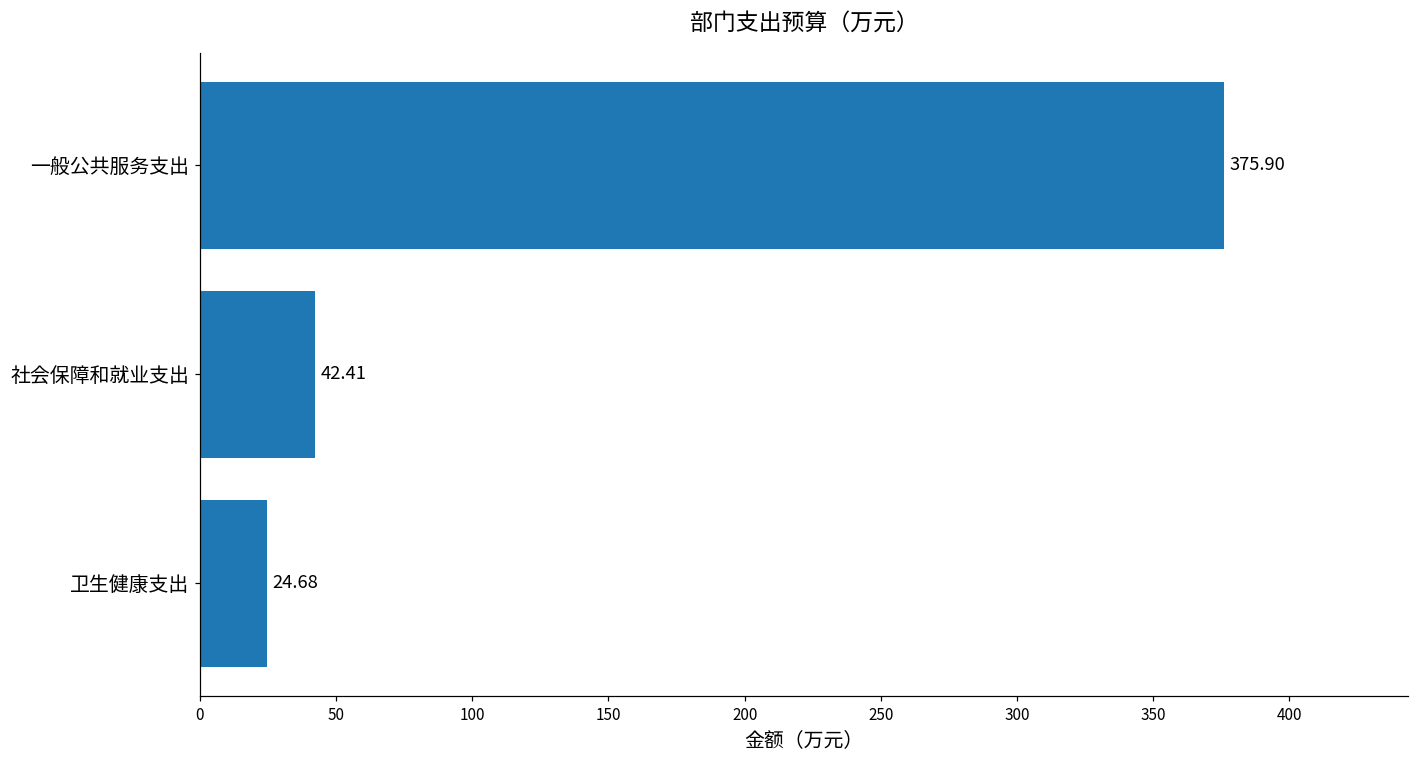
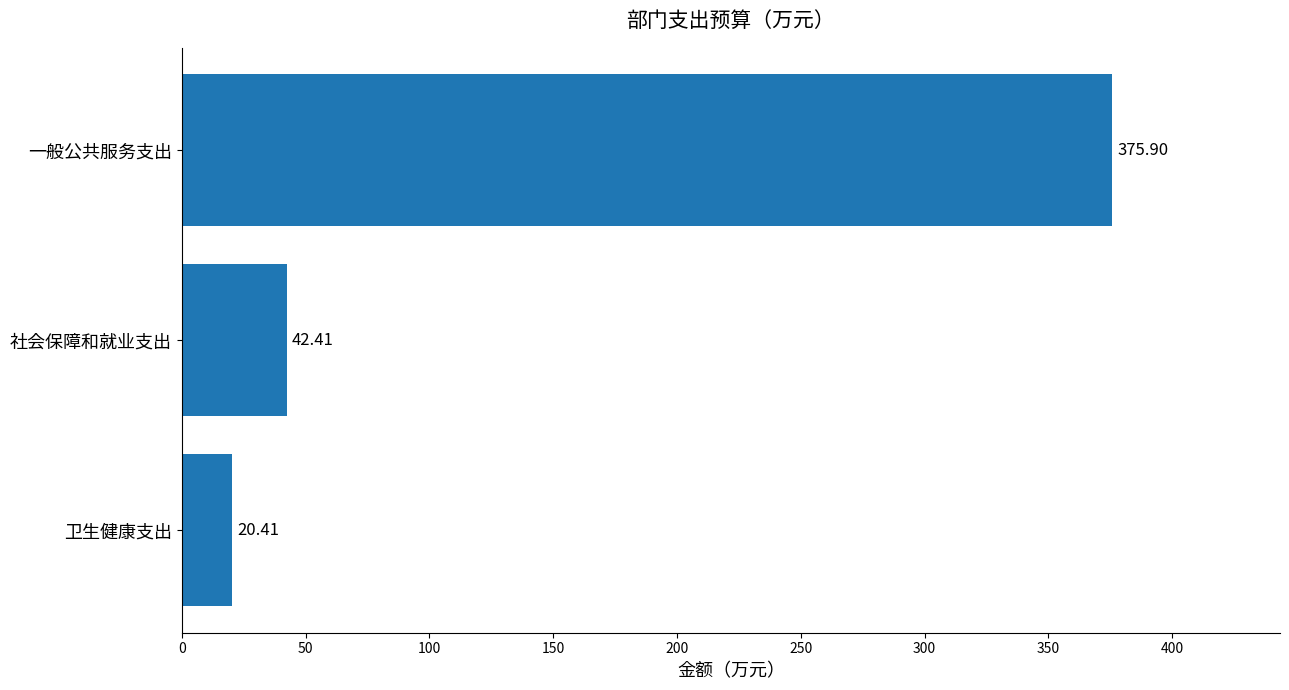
  {
    "一般公共服务支出": 375.90,
    "社会保障和就业支出": 42.41,
-   "卫生健康支出": 24.68
+   "卫生健康支出": 20.41
  }
